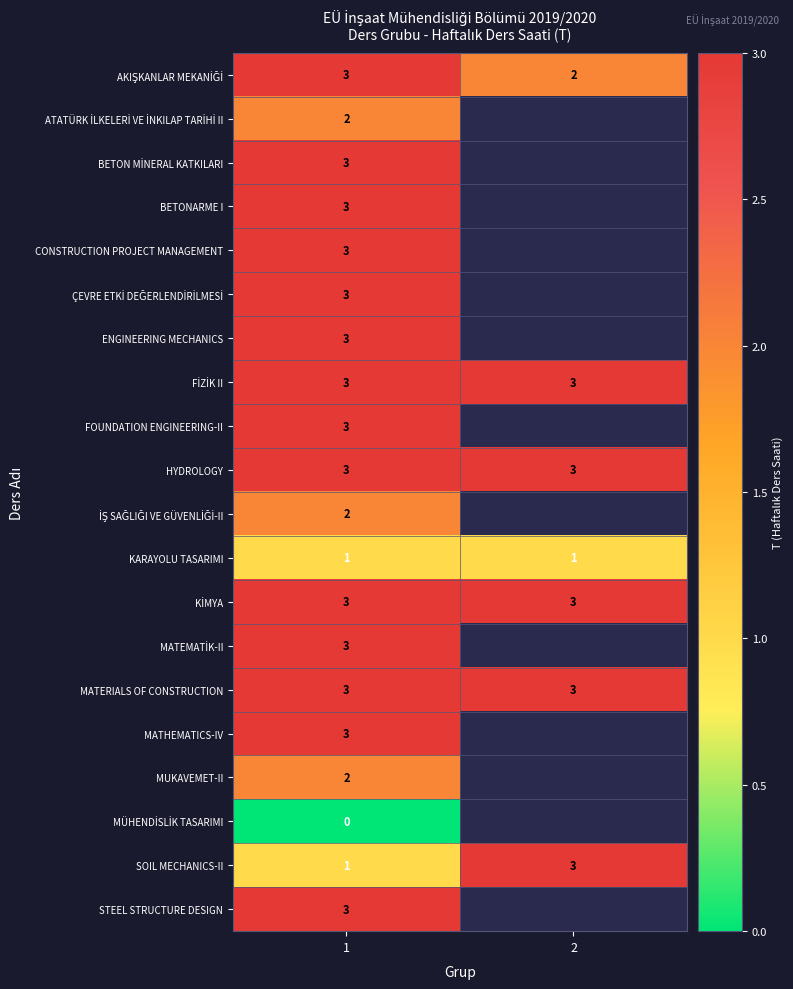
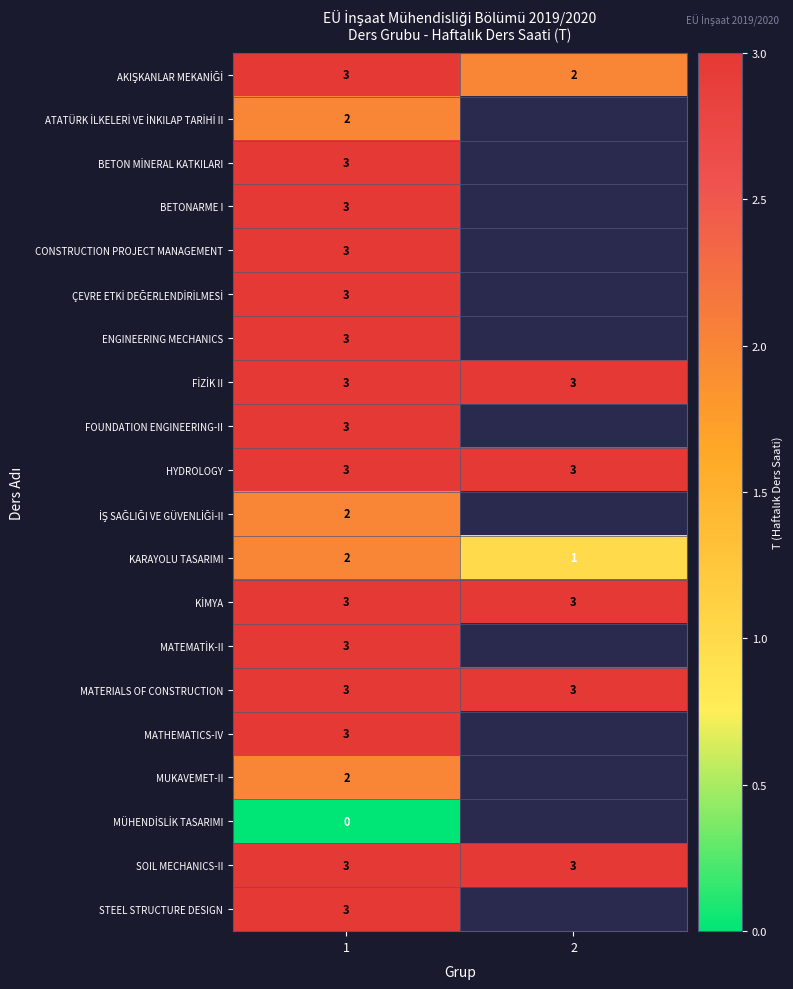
  {
    "AKIŞKANLAR MEKANİĞİ": {
      "1": 3,
      "2": 2
    },
    "ATATÜRK İLKELERİ VE İNKILAP TARİHİ II": {
      "1": 2
    },
    "BETON MİNERAL KATKILARI": {
      "1": 3
    },
    "BETONARME I": {
      "1": 3
    },
    "CONSTRUCTION PROJECT MANAGEMENT": {
      "1": 3
    },
    "ÇEVRE ETKİ DEĞERLENDİRİLMESİ": {
      "1": 3
    },
    "ENGINEERING MECHANICS": {
      "1": 3
    },
    "FİZİK II": {
      "1": 3,
      "2": 3
    },
    "FOUNDATION ENGINEERING-II": {
      "1": 3
    },
    "HYDROLOGY": {
      "1": 3,
      "2": 3
    },
    "İŞ SAĞLIĞI VE GÜVENLİĞİ-II": {
      "1": 2
    },
    "KARAYOLU TASARIMI": {
-     "1": 1,
+     "1": 2,
      "2": 1
    },
    "KİMYA": {
      "1": 3,
      "2": 3
    },
    "MATEMATİK-II": {
      "1": 3
    },
    "MATERIALS OF CONSTRUCTION": {
      "1": 3,
      "2": 3
    },
    "MATHEMATICS-IV": {
      "1": 3
    },
    "MUKAVEMET-II": {
      "1": 2
    },
    "MÜHENDİSLİK TASARIMI": {
      "1": 0
    },
    "SOIL MECHANICS-II": {
-     "1": 1,
+     "1": 3,
      "2": 3
    },
    "STEEL STRUCTURE DESIGN": {
      "1": 3
    }
  }
